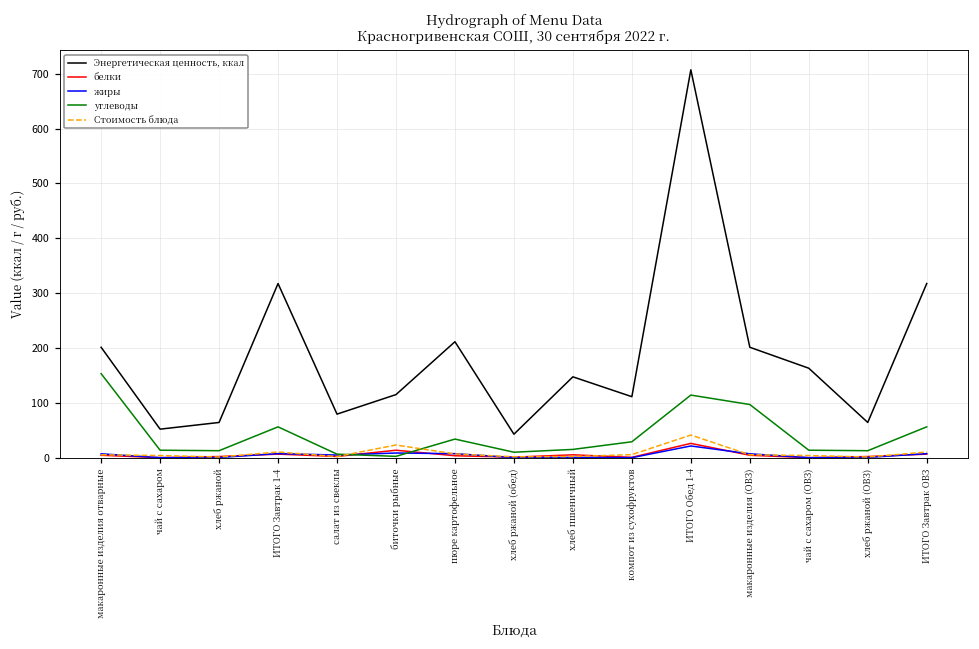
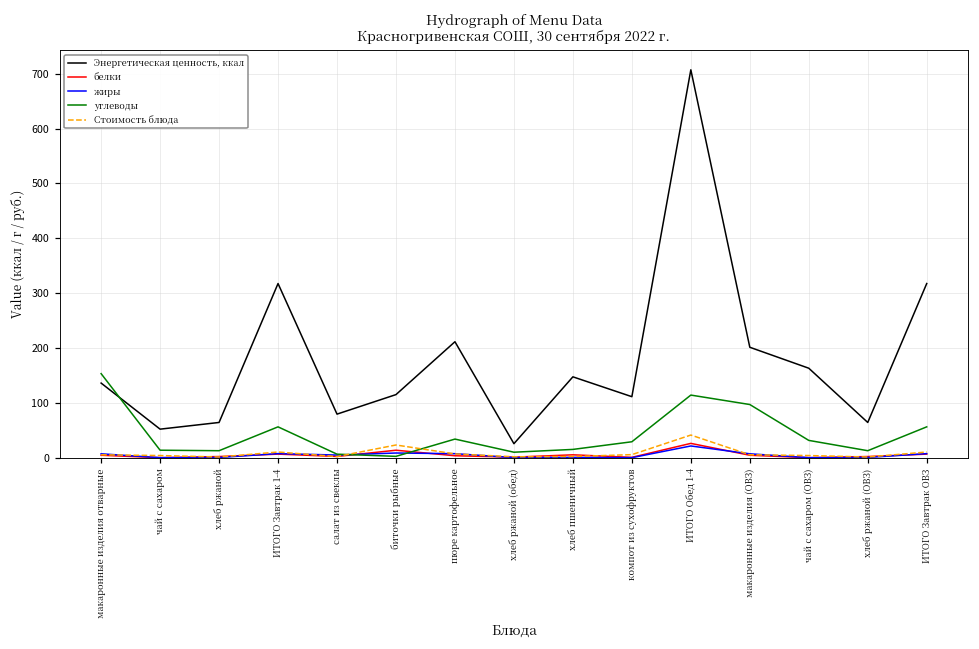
  {
    "Энергетическая ценность, ккал": {
-     "макаронные изделия отварные": 200,
+     "макаронные изделия отварные": 140,
      "чай с сахаром": 50,
      "хлеб ржаной": 60,
      "ИТОГО Завтрак 1-4": 320,
      "салат из свеклы": 80,
      "биточки рыбные": 120,
      "пюре картофельное": 210,
-     "хлеб ржаной (обед)": 40,
+     "хлеб ржаной (обед)": 30,
      "хлеб пшеничный": 150,
      "компот из сухофруктов": 110,
      "ИТОГО Обед 1-4": 710,
      "макаронные изделия (ОВЗ)": 200,
      "чай с сахаром (ОВЗ)": 160,
      "хлеб ржаной (ОВЗ)": 60,
      "ИТОГО Завтрак ОВЗ": 320
    },
    "углеводы": {
      "макаронные изделия отварные": 150,
      "чай с сахаром": 10,
      "хлеб ржаной": 10,
      "ИТОГО Завтрак 1-4": 60,
      "биточки рыбные": 0,
      "пюре картофельное": 30,
      "хлеб ржаной (обед)": 10,
      "хлеб пшеничный": 20,
      "компот из сухофруктов": 30,
      "ИТОГО Обед 1-4": 110,
      "макаронные изделия (ОВЗ)": 100,
-     "чай с сахаром (ОВЗ)": 10,
+     "чай с сахаром (ОВЗ)": 30,
      "хлеб ржаной (ОВЗ)": 10,
      "ИТОГО Завтрак ОВЗ": 60
    },
    "Стоимость блюда": {
      "биточки рыбные": 20,
      "ИТОГО Обед 1-4": 40
    }
  }
